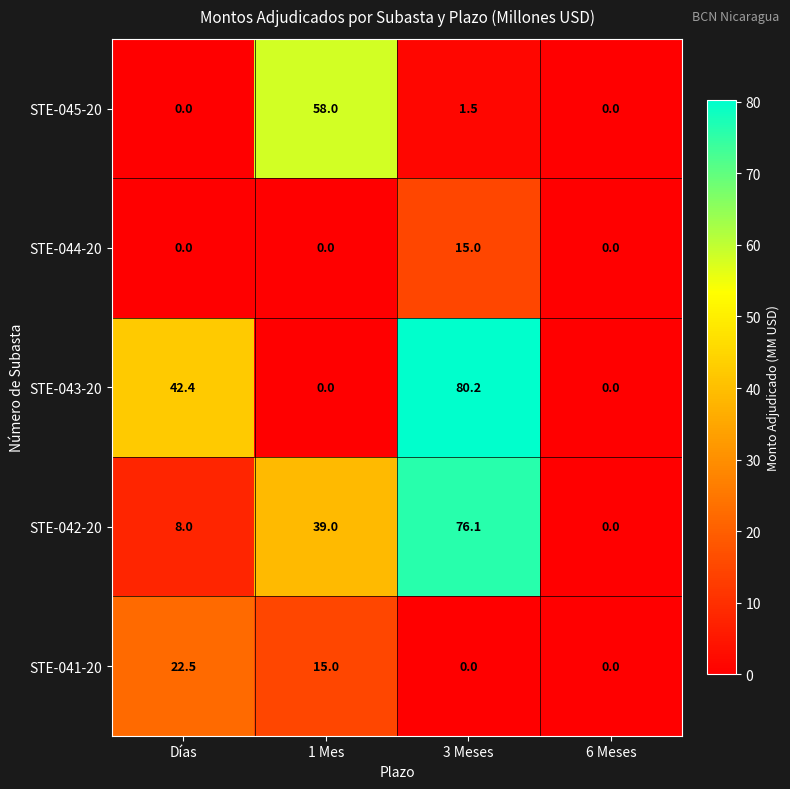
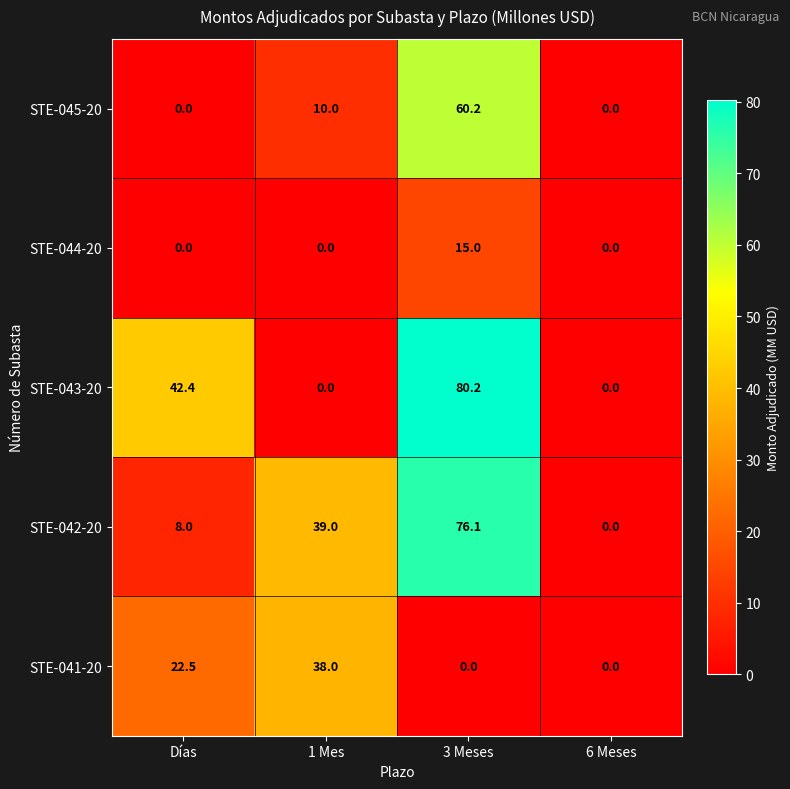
  {
    "STE-045-20": {
      "Días": 0.0,
-     "1 Mes": 58.0,
-     "3 Meses": 1.5,
+     "1 Mes": 10.0,
+     "3 Meses": 60.2,
      "6 Meses": 0.0
    },
    "STE-044-20": {
      "Días": 0.0,
      "1 Mes": 0.0,
      "3 Meses": 15.0,
      "6 Meses": 0.0
    },
    "STE-043-20": {
      "Días": 42.4,
      "1 Mes": 0.0,
      "3 Meses": 80.2,
      "6 Meses": 0.0
    },
    "STE-042-20": {
      "Días": 8.0,
      "1 Mes": 39.0,
      "3 Meses": 76.1,
      "6 Meses": 0.0
    },
    "STE-041-20": {
      "Días": 22.5,
-     "1 Mes": 15.0,
+     "1 Mes": 38.0,
      "3 Meses": 0.0,
      "6 Meses": 0.0
    }
  }
